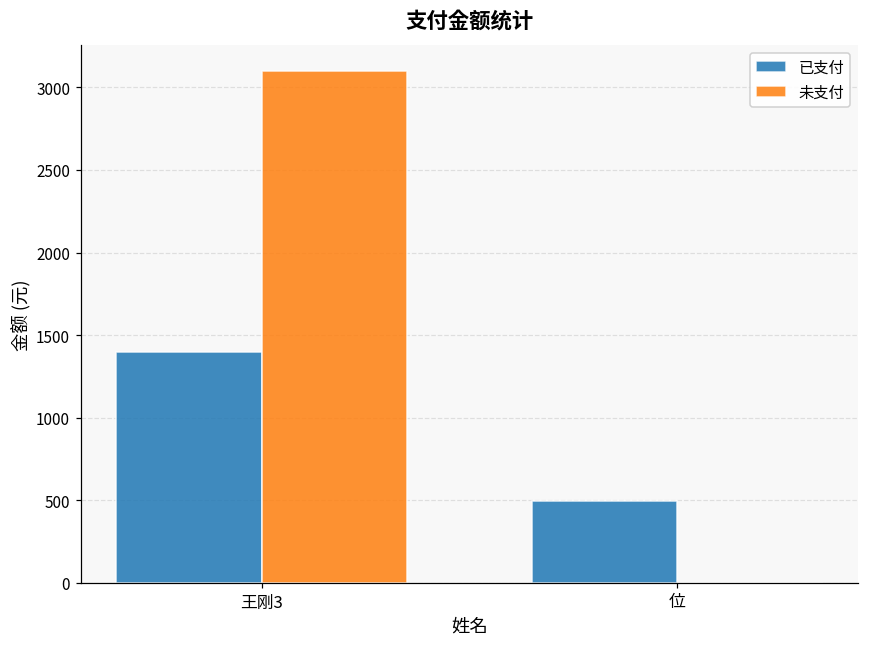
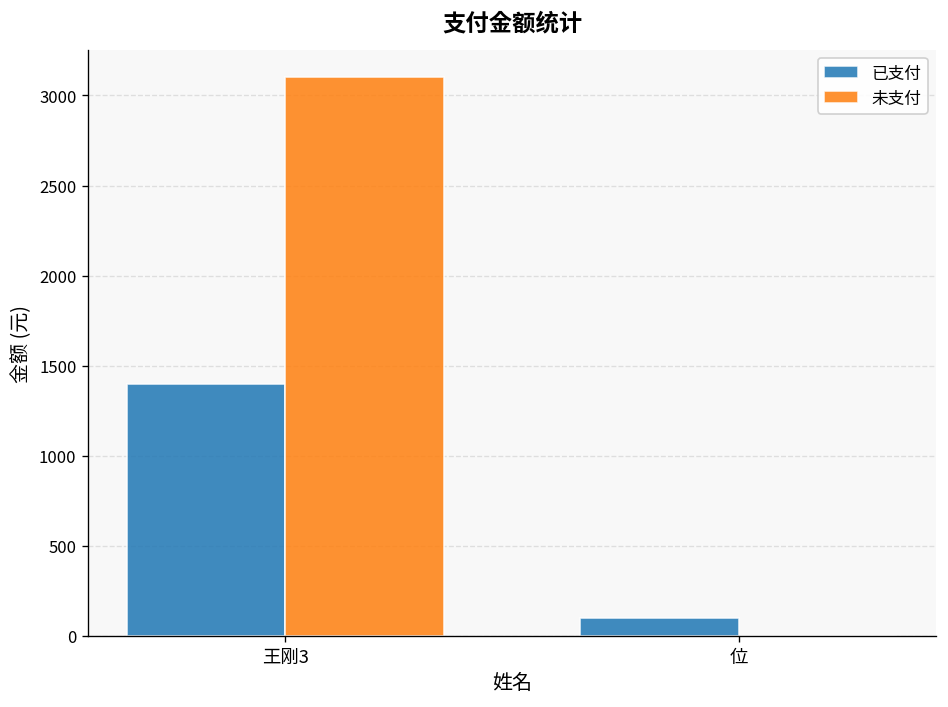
  {
    "已支付": {
      "王刚3": 1400,
-     "位": 490
+     "位": 100
    },
    "未支付": {
      "王刚3": 3100,
      "位": 0
    }
  }
